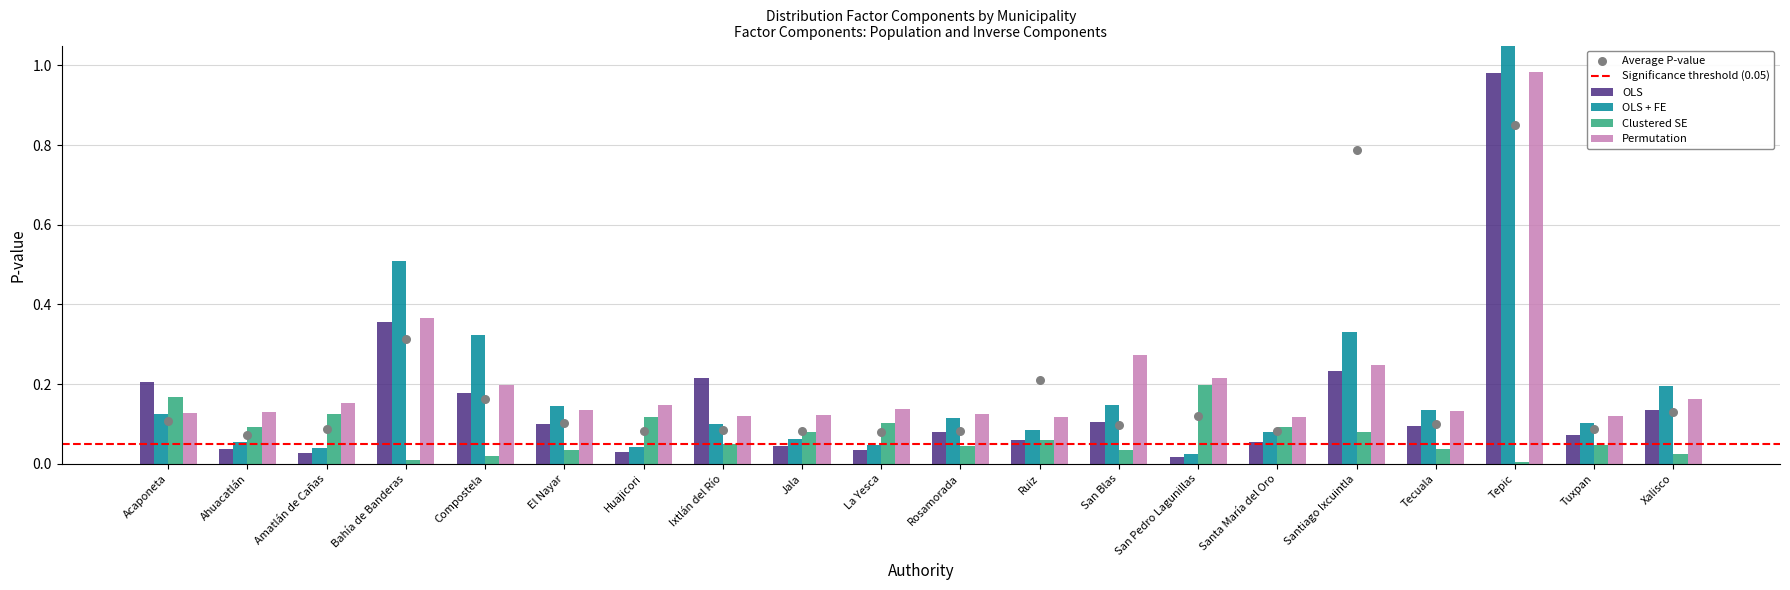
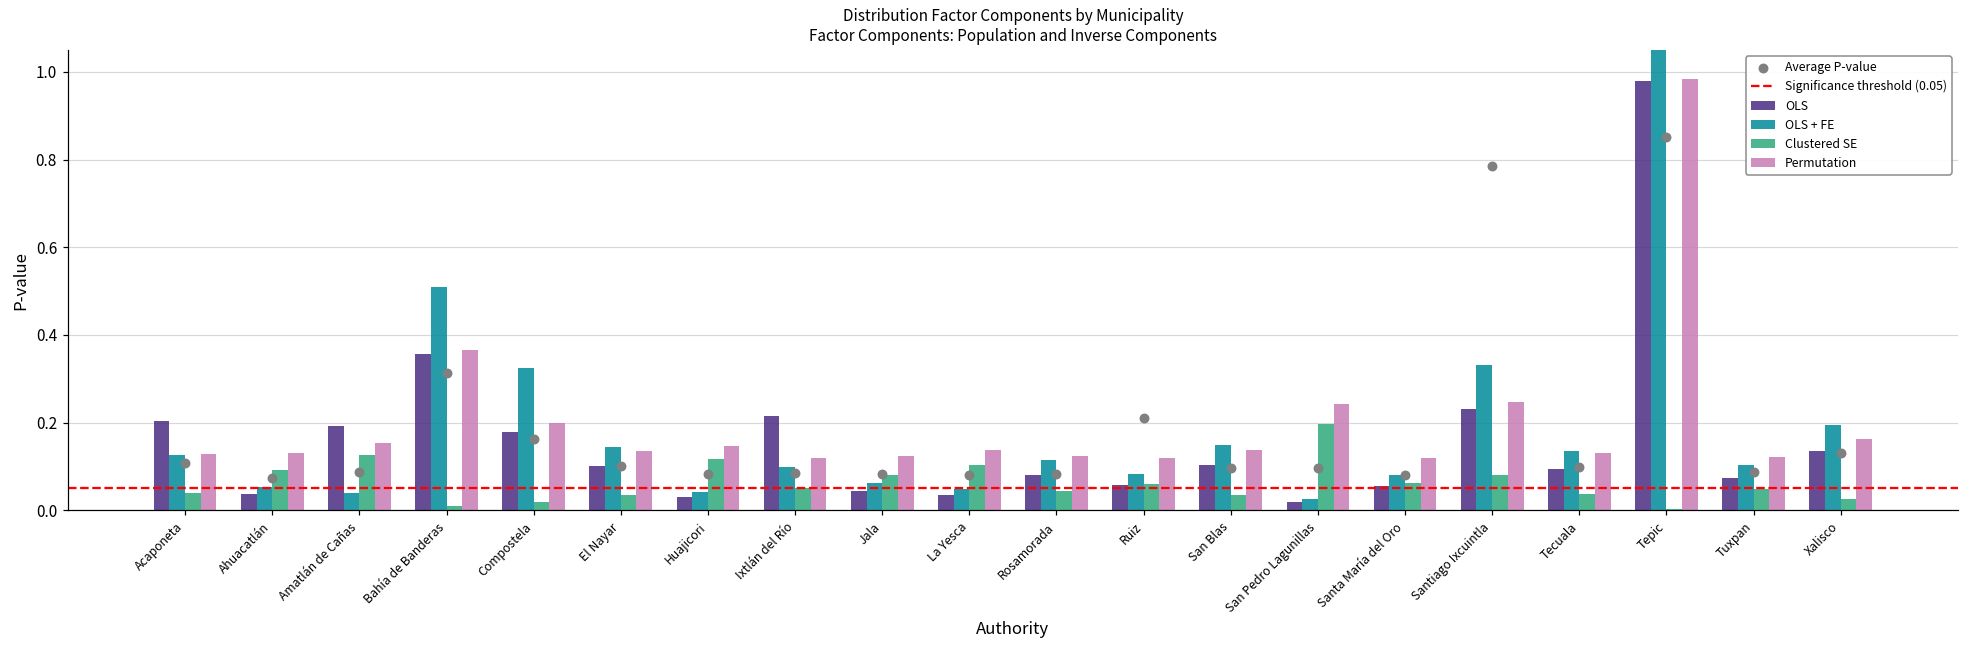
  {
    "OLS": {
      "Acaponeta": 0.20,
      "Ahuacatlán": 0.04,
-     "Amatlán de Cañas": 0.03,
+     "Amatlán de Cañas": 0.19,
      "Bahía de Banderas": 0.36,
      "Compostela": 0.18,
      "El Nayar": 0.10,
      "Huajicori": 0.03,
      "Ixtlán del Río": 0.22,
      "Jala": 0.04,
      "La Yesca": 0.03,
      "Rosamorada": 0.08,
      "Ruiz": 0.06,
      "San Blas": 0.10,
      "San Pedro Lagunillas": 0.02,
      "Santa María del Oro": 0.06,
      "Santiago Ixcuintla": 0.23,
      "Tecuala": 0.09,
      "Tepic": 0.98,
      "Tuxpan": 0.07,
      "Xalisco": 0.14
    },
    "Average P-value": {
-     "San Pedro Lagunillas": 0.12
+     "San Pedro Lagunillas": 0.10
    },
    "OLS + FE": {
      "Acaponeta": 0.13,
      "Ahuacatlán": 0.05,
      "Amatlán de Cañas": 0.04,
      "Bahía de Banderas": 0.51,
      "Compostela": 0.32,
      "El Nayar": 0.14,
      "Huajicori": 0.04,
      "Ixtlán del Río": 0.10,
      "Jala": 0.06,
      "La Yesca": 0.05,
      "Rosamorada": 0.11,
      "Ruiz": 0.08,
      "San Blas": 0.15,
      "San Pedro Lagunillas": 0.03,
      "Santa María del Oro": 0.08,
      "Santiago Ixcuintla": 0.33,
      "Tecuala": 0.13,
      "Tuxpan": 0.10,
      "Xalisco": 0.19
    },
    "Clustered SE": {
-     "Acaponeta": 0.17,
+     "Acaponeta": 0.04,
      "Ahuacatlán": 0.09,
      "Amatlán de Cañas": 0.12,
      "Bahía de Banderas": 0.01,
      "Compostela": 0.02,
      "El Nayar": 0.03,
      "Huajicori": 0.12,
      "Ixtlán del Río": 0.05,
      "Jala": 0.08,
      "La Yesca": 0.10,
      "Rosamorada": 0.04,
      "Ruiz": 0.06,
      "San Blas": 0.03,
      "San Pedro Lagunillas": 0.20,
-     "Santa María del Oro": 0.09,
+     "Santa María del Oro": 0.06,
      "Santiago Ixcuintla": 0.08,
      "Tecuala": 0.04,
      "Tuxpan": 0.05,
      "Xalisco": 0.03
    },
    "Permutation": {
      "Acaponeta": 0.13,
      "Ahuacatlán": 0.13,
      "Amatlán de Cañas": 0.15,
      "Bahía de Banderas": 0.37,
      "Compostela": 0.20,
      "El Nayar": 0.14,
      "Huajicori": 0.15,
      "Ixtlán del Río": 0.12,
      "Jala": 0.12,
      "La Yesca": 0.14,
      "Rosamorada": 0.12,
      "Ruiz": 0.12,
-     "San Blas": 0.27,
-     "San Pedro Lagunillas": 0.22,
+     "San Blas": 0.14,
+     "San Pedro Lagunillas": 0.24,
      "Santa María del Oro": 0.12,
      "Santiago Ixcuintla": 0.25,
      "Tecuala": 0.13,
      "Tepic": 0.98,
      "Tuxpan": 0.12,
      "Xalisco": 0.16
    }
  }
